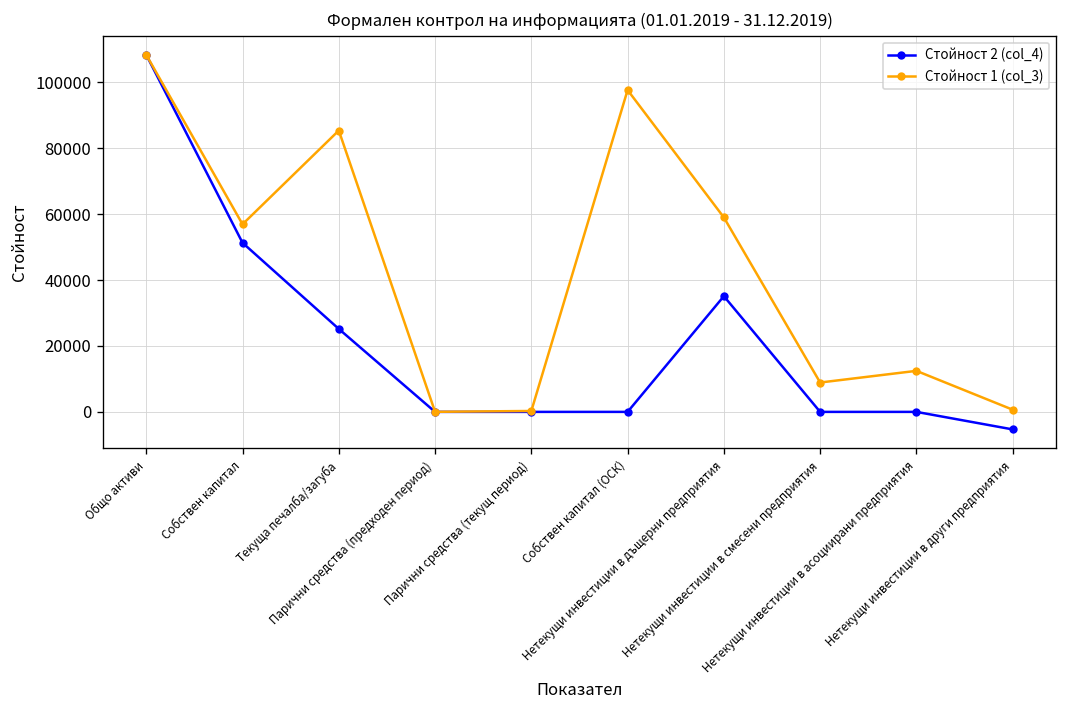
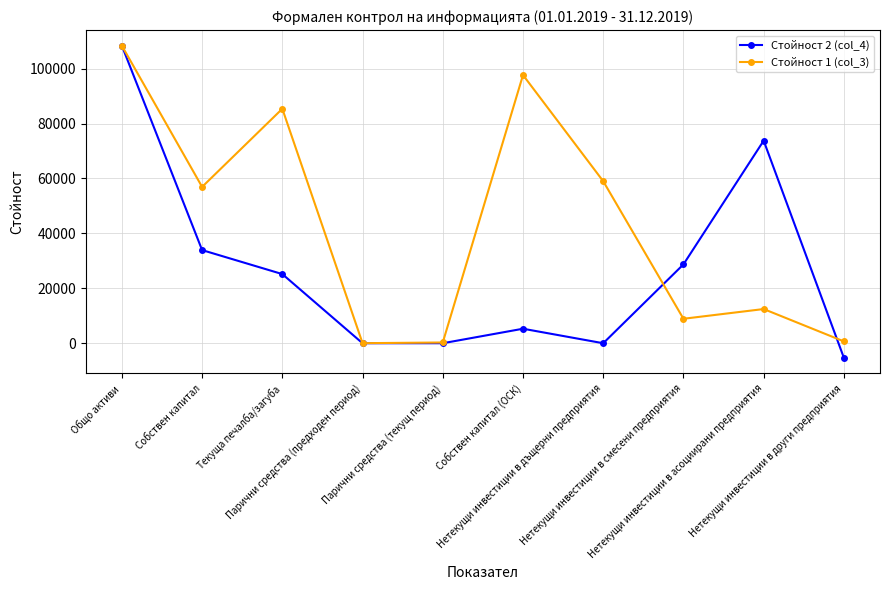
  {
    "Стойност 2 (col_4)": {
-     "Собствен капитал": 51000,
+     "Собствен капитал": 34000,
      "Текуща печалба/загуба": 25000,
-     "Собствен капитал (ОСК)": 0,
-     "Нетекущи инвестиции в дъщерни предприятия": 35000,
-     "Нетекущи инвестиции в смесени предприятия": 0,
-     "Нетекущи инвестиции в асоциирани предприятия": 0,
+     "Собствен капитал (ОСК)": 5000,
+     "Нетекущи инвестиции в дъщерни предприятия": 0,
+     "Нетекущи инвестиции в смесени предприятия": 29000,
+     "Нетекущи инвестиции в асоциирани предприятия": 74000,
      "Нетекущи инвестиции в други предприятия": -5000
    },
    "Стойност 1 (col_3)": {
      "Собствен капитал": 57000,
      "Текуща печалба/загуба": 85000,
      "Собствен капитал (ОСК)": 98000,
      "Нетекущи инвестиции в дъщерни предприятия": 59000,
      "Нетекущи инвестиции в смесени предприятия": 9000,
      "Нетекущи инвестиции в асоциирани предприятия": 12000,
      "Нетекущи инвестиции в други предприятия": 1000
    }
  }
